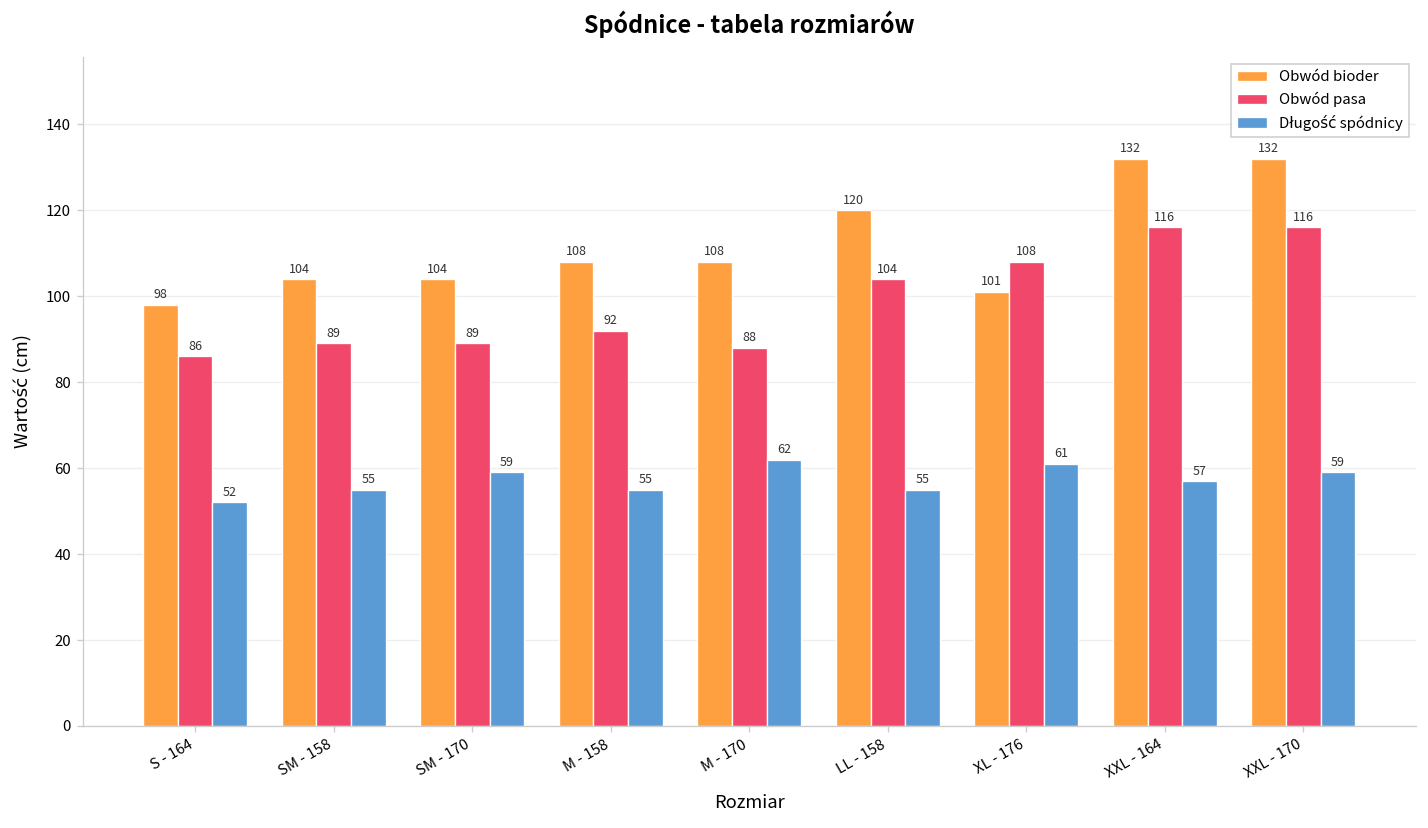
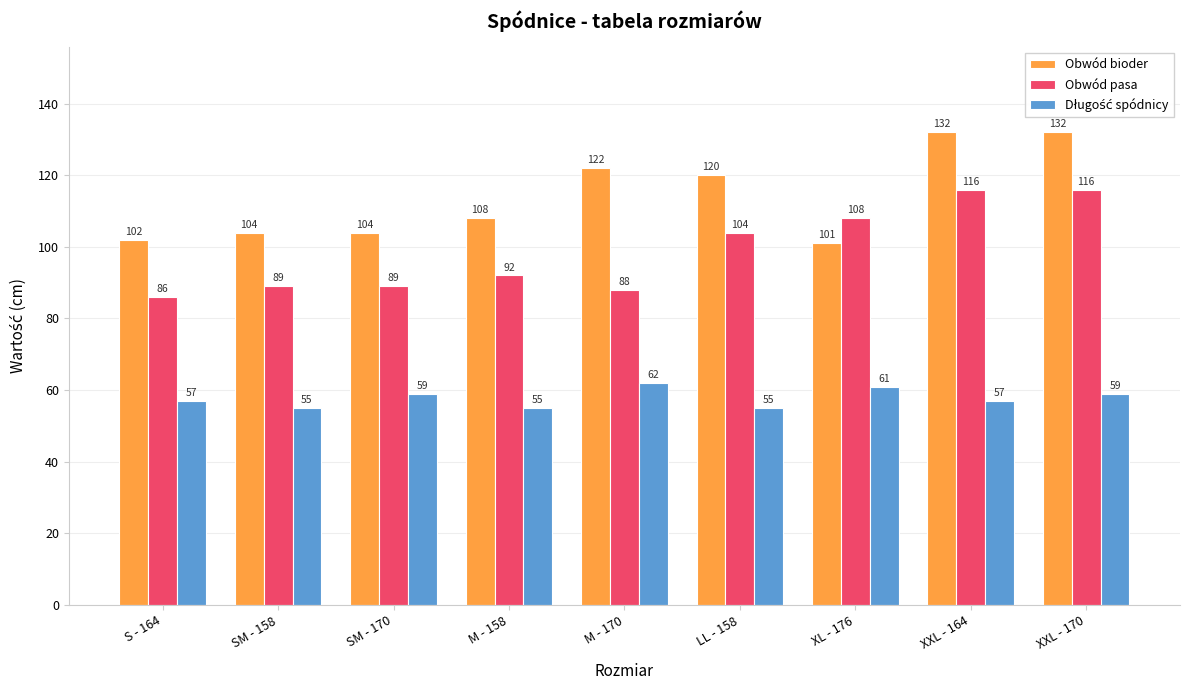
  {
    "Obwód bioder": {
-     "S - 164": 98,
+     "S - 164": 102,
      "SM - 158": 104,
      "SM - 170": 104,
      "M - 158": 108,
-     "M - 170": 108,
+     "M - 170": 122,
      "LL - 158": 120,
      "XL - 176": 101,
      "XXL - 164": 132,
      "XXL - 170": 132
    },
    "Obwód pasa": {
      "S - 164": 86,
      "SM - 158": 89,
      "SM - 170": 89,
      "M - 158": 92,
      "M - 170": 88,
      "LL - 158": 104,
      "XL - 176": 108,
      "XXL - 164": 116,
      "XXL - 170": 116
    },
    "Długość spódnicy": {
-     "S - 164": 52,
+     "S - 164": 57,
      "SM - 158": 55,
      "SM - 170": 59,
      "M - 158": 55,
      "M - 170": 62,
      "LL - 158": 55,
      "XL - 176": 61,
      "XXL - 164": 57,
      "XXL - 170": 59
    }
  }
